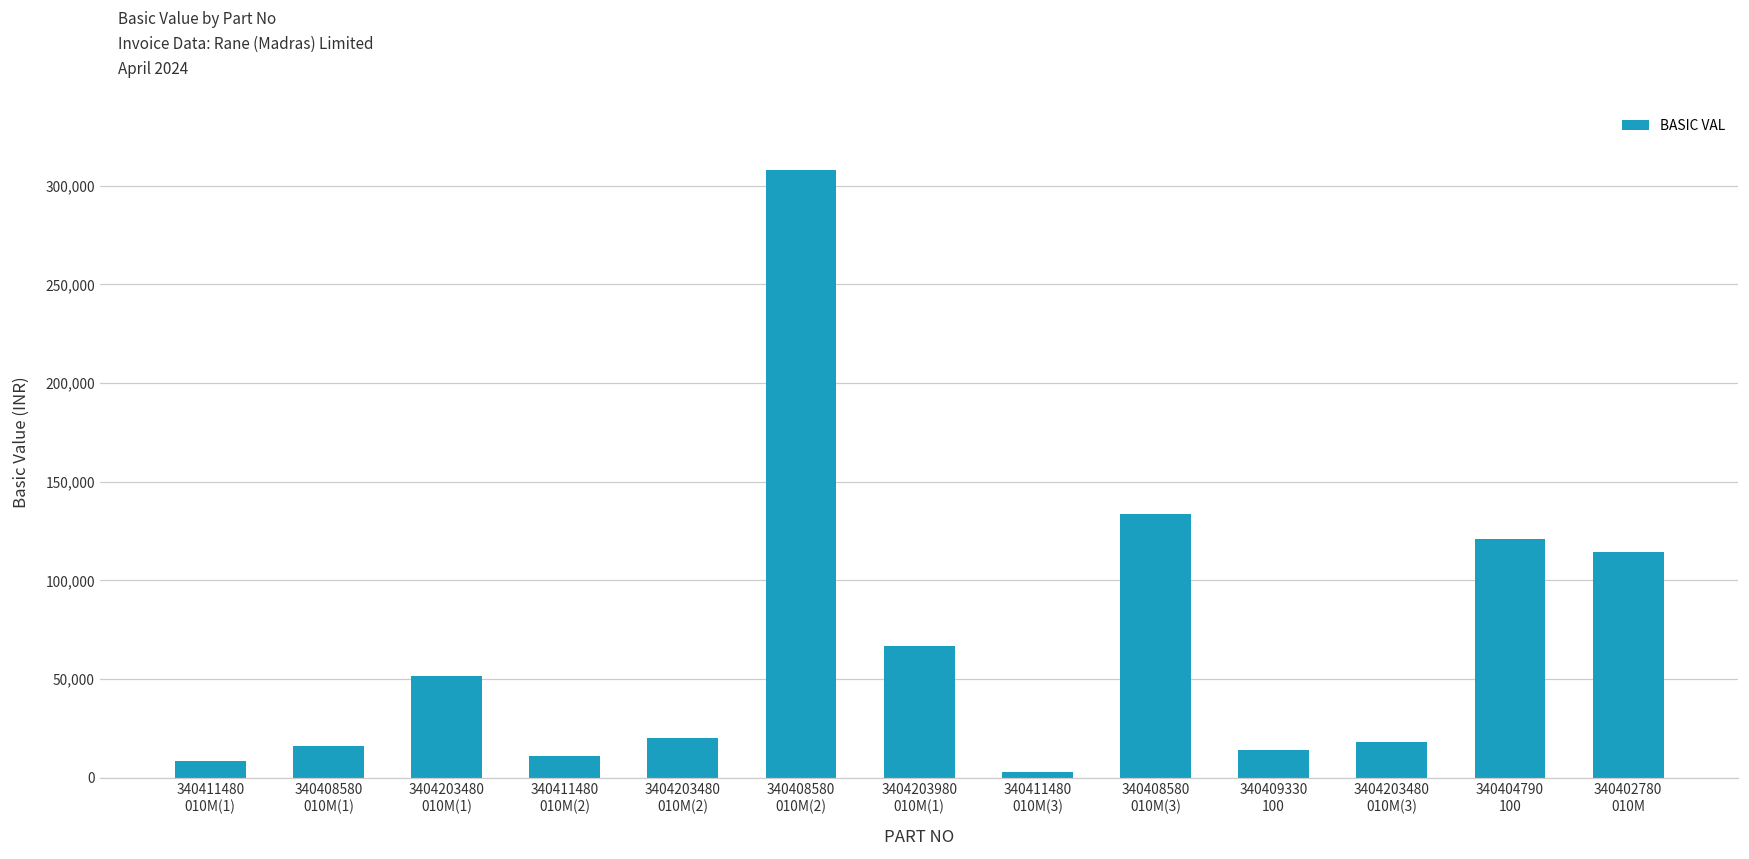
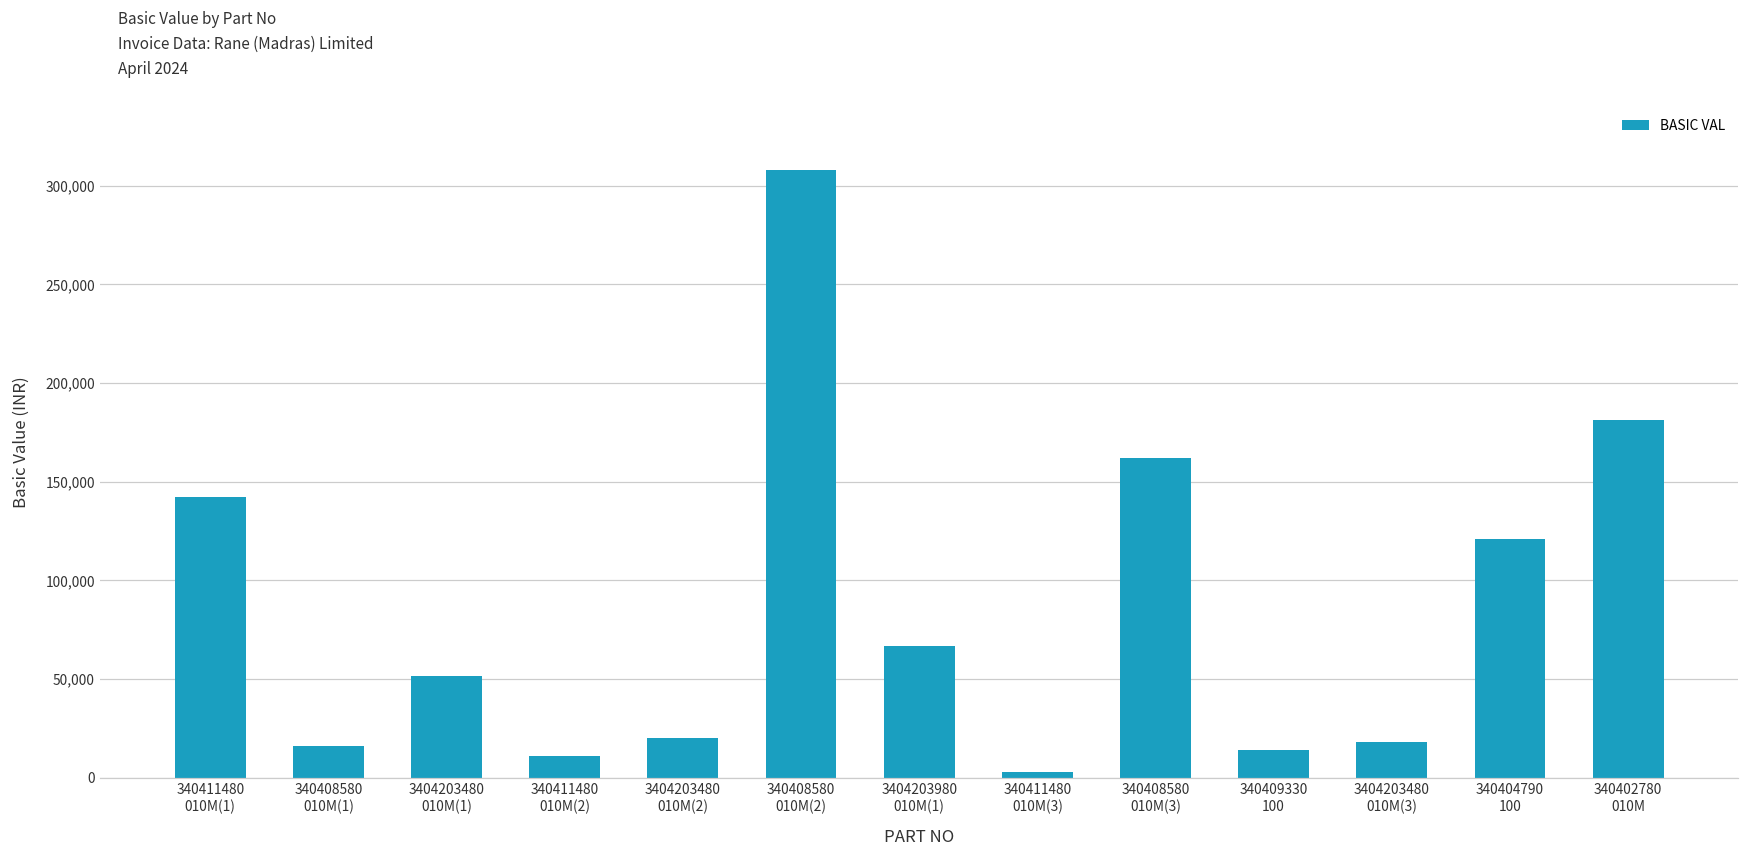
  {
-   "340411480 010M(1)": "9,000",
+   "340411480 010M(1)": "142,000",
    "340408580 010M(1)": "16,000",
    "3404203480 010M(1)": "52,000",
    "340411480 010M(2)": "11,000",
    "3404203480 010M(2)": "20,000",
    "340408580 010M(2)": "308,000",
    "3404203980 010M(1)": "67,000",
    "340411480 010M(3)": "3,000",
-   "340408580 010M(3)": "134,000",
+   "340408580 010M(3)": "162,000",
    "340409330 100": "14,000",
    "3404203480 010M(3)": "18,000",
    "340404790 100": "121,000",
-   "340402780 010M": "115,000"
+   "340402780 010M": "181,000"
  }
